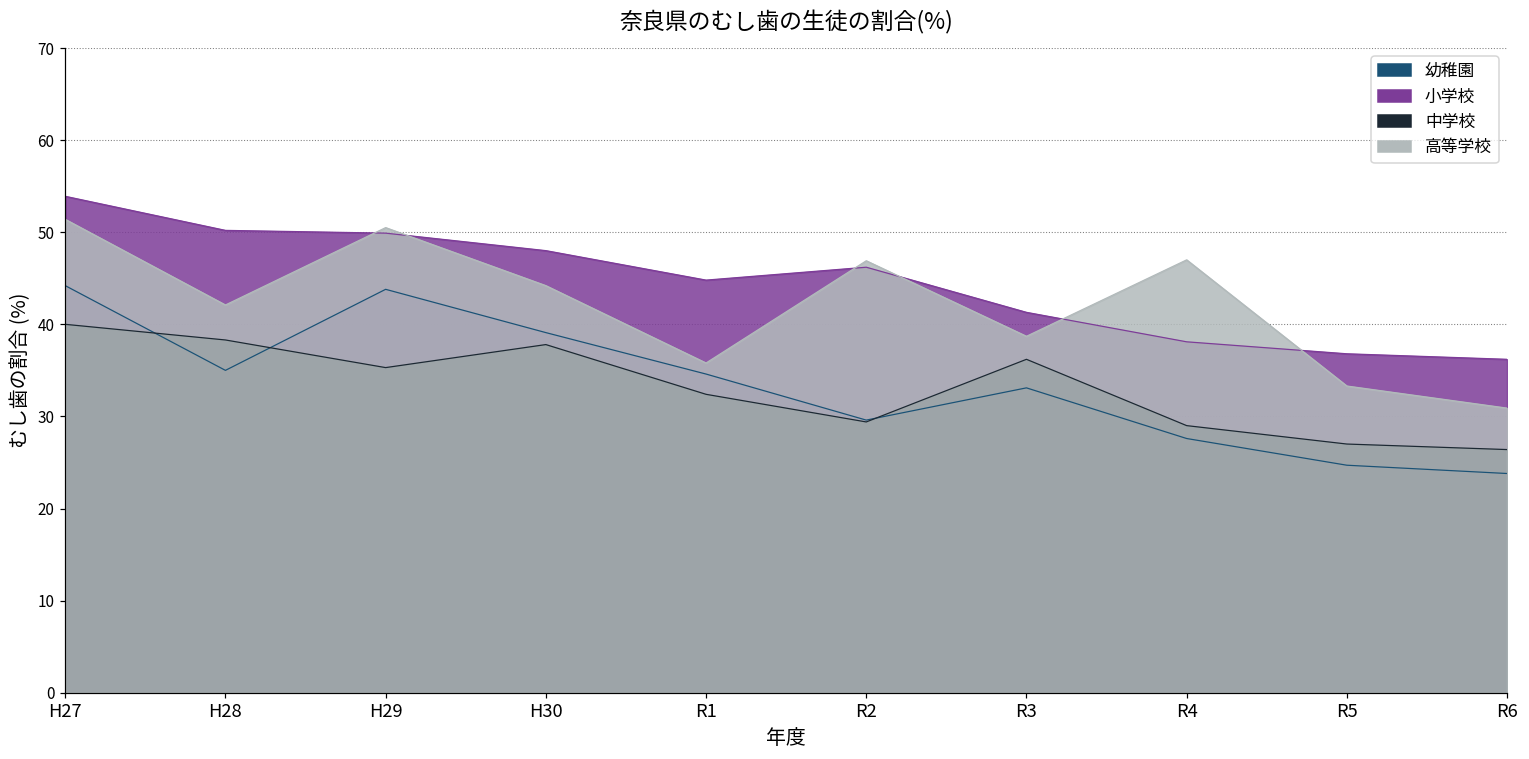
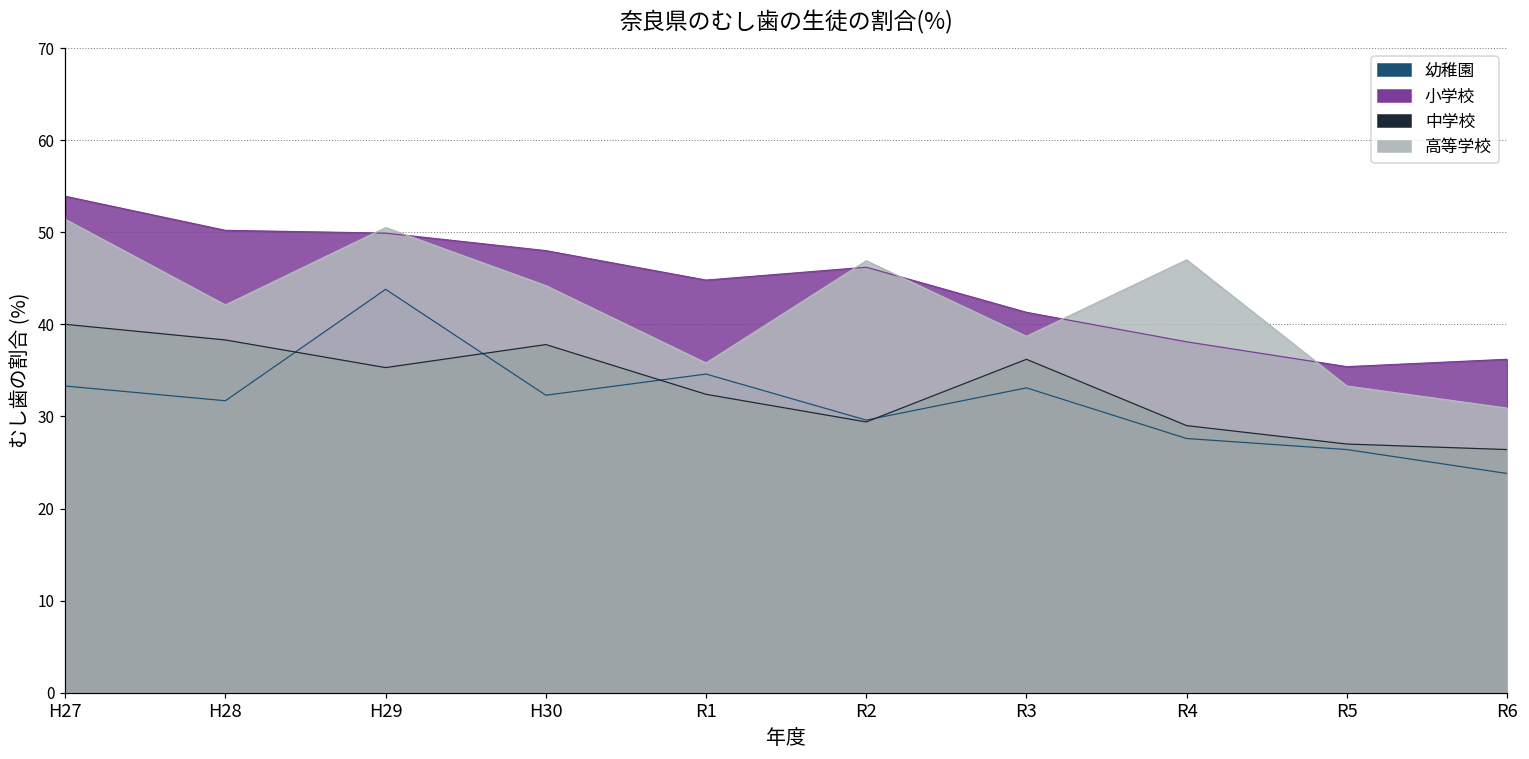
  {
    "幼稚園": {
-     "H27": 44,
-     "H28": 35,
+     "H27": 33,
+     "H28": 32,
      "H29": 44,
-     "H30": 39,
+     "H30": 32,
      "R1": 35,
      "R3": 33,
      "R4": 28,
-     "R5": 25,
+     "R5": 26,
      "R6": 24
    },
    "小学校": {
      "H27": 54,
      "H28": 50,
      "H29": 50,
      "H30": 48,
      "R1": 45,
      "R2": 46,
      "R3": 41,
      "R4": 38,
-     "R5": 37,
+     "R5": 35,
      "R6": 36
    },
    "中学校": {
      "H27": 40,
      "H28": 38,
      "H29": 35,
      "H30": 38,
      "R1": 32,
      "R3": 36,
      "R4": 29,
      "R5": 27,
      "R6": 26
    },
    "高等学校": {
      "H27": 51,
      "H28": 42,
      "H29": 51,
      "H30": 44,
      "R1": 36,
      "R2": 47,
      "R3": 39,
      "R4": 47,
      "R5": 33,
      "R6": 31
    }
  }
